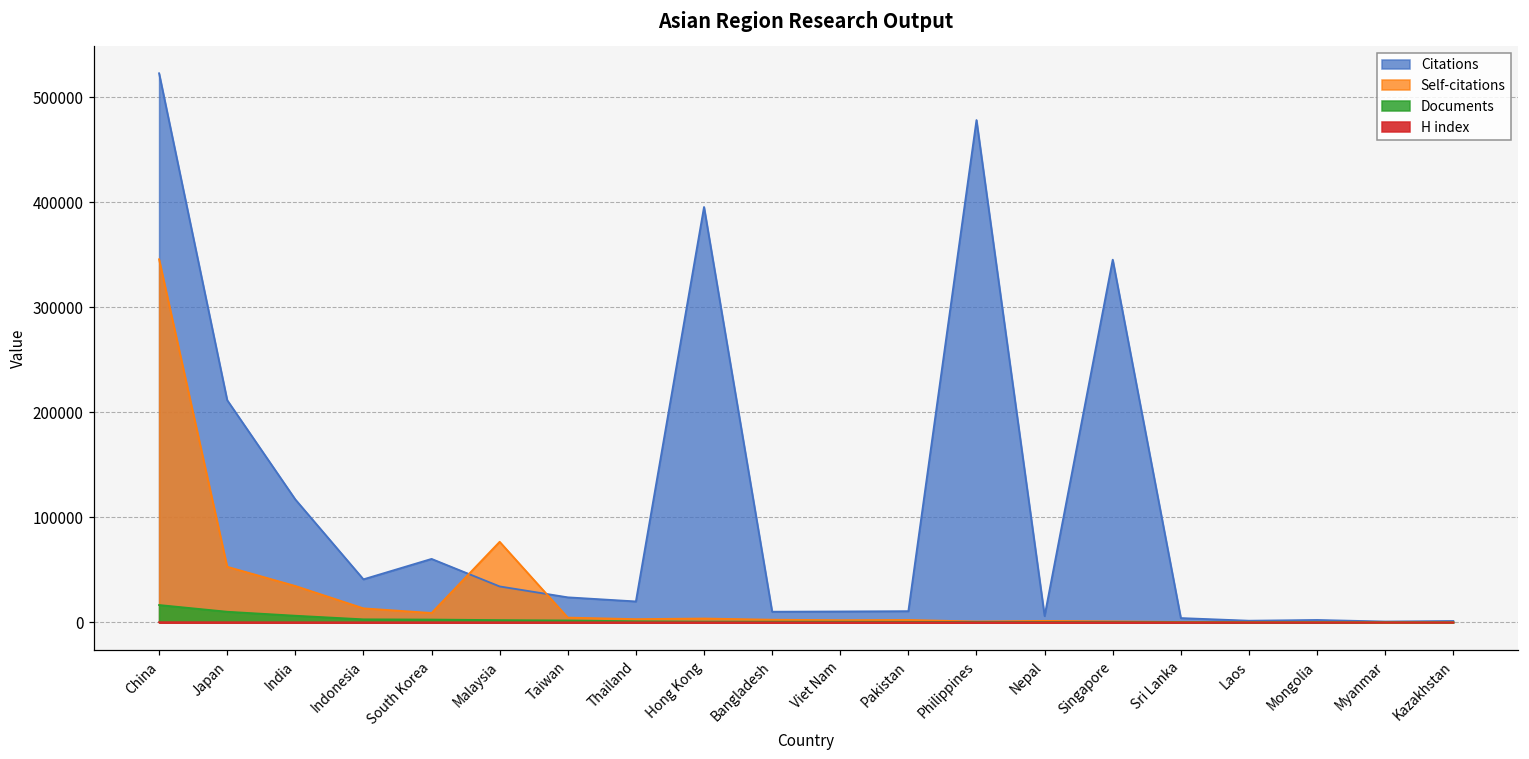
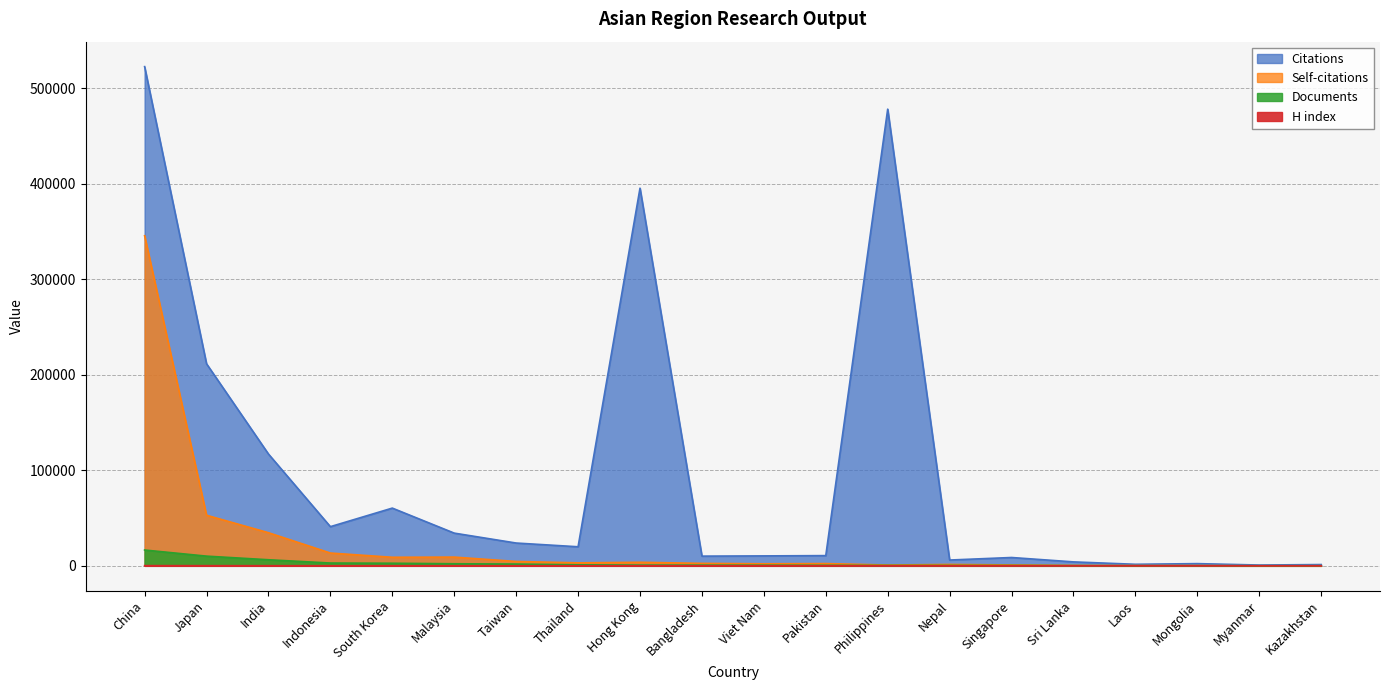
  {
    "Citations": {
      "China": 520000,
      "Japan": 210000,
      "India": 120000,
      "Indonesia": 40000,
      "South Korea": 60000,
      "Malaysia": 30000,
      "Taiwan": 20000,
      "Thailand": 20000,
      "Hong Kong": 400000,
      "Bangladesh": 10000,
      "Viet Nam": 10000,
      "Pakistan": 10000,
      "Philippines": 480000,
      "Nepal": 10000,
-     "Singapore": 350000,
+     "Singapore": 10000,
      "Sri Lanka": 0
    },
    "Self-citations": {
      "China": 350000,
      "Japan": 50000,
      "India": 30000,
      "Indonesia": 10000,
      "South Korea": 10000,
-     "Malaysia": 80000,
+     "Malaysia": 10000,
      "Taiwan": 0,
      "Hong Kong": 0
    },
    "Documents": {
      "China": 20000,
      "Japan": 10000,
      "India": 10000,
      "Indonesia": 0
    },
    "H index": {
      "China": 0,
      "Japan": 0,
      "India": 0,
      "Indonesia": 0
    }
  }
